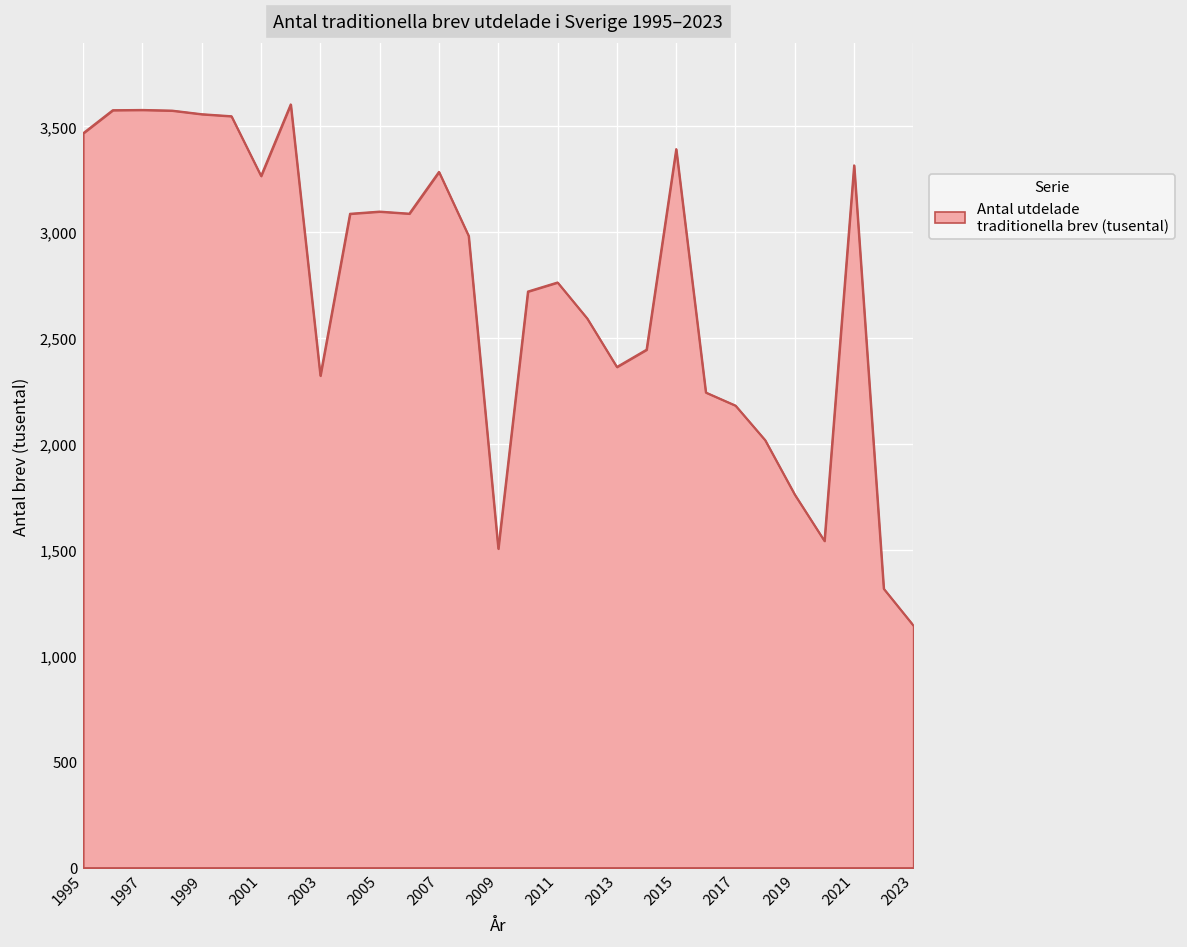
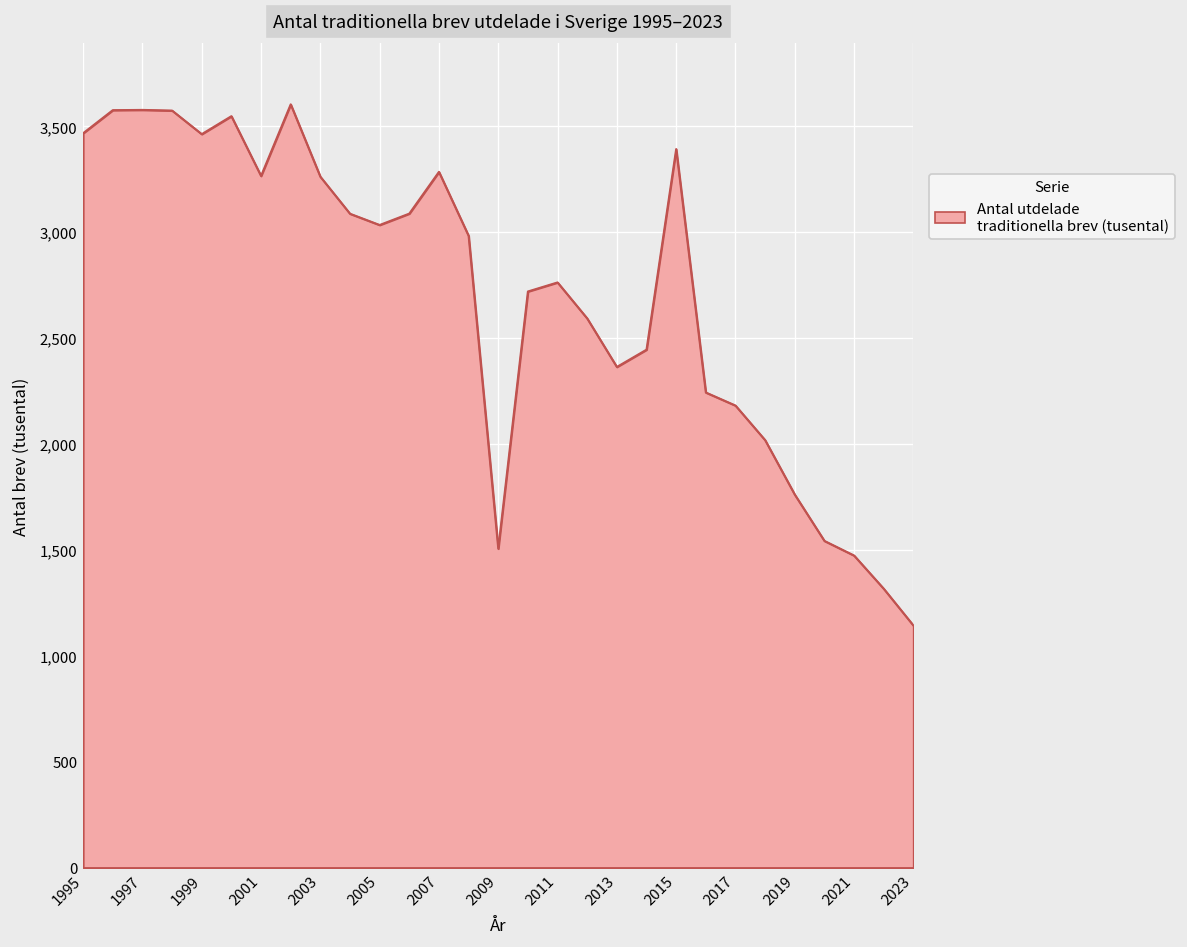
  {
    "1995": "3,470",
    "1997": "3,580",
-   "1999": "3,560",
+   "1999": "3,460",
    "2001": "3,270",
-   "2003": "2,320",
-   "2005": "3,100",
+   "2003": "3,260",
+   "2005": "3,030",
    "2007": "3,290",
    "2009": "1,510",
    "2011": "2,760",
    "2013": "2,360",
    "2015": "3,390",
    "2017": "2,180",
    "2019": "1,760",
-   "2021": "3,320",
+   "2021": "1,470",
    "2023": "1,140"
  }
